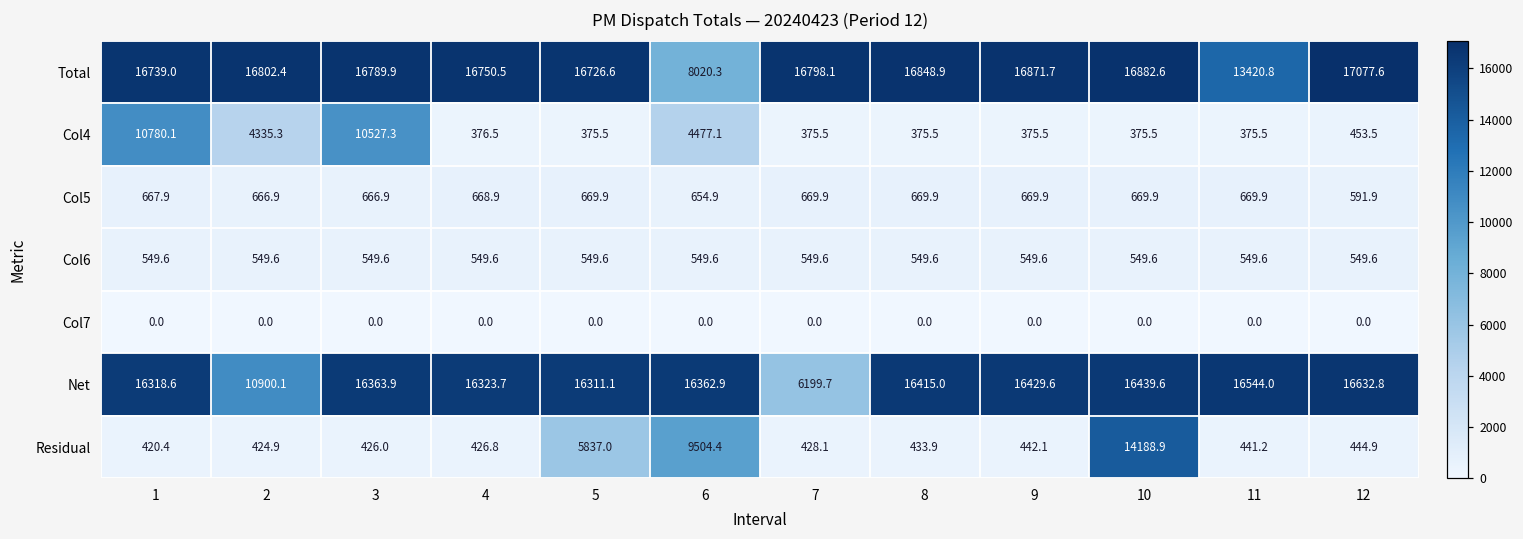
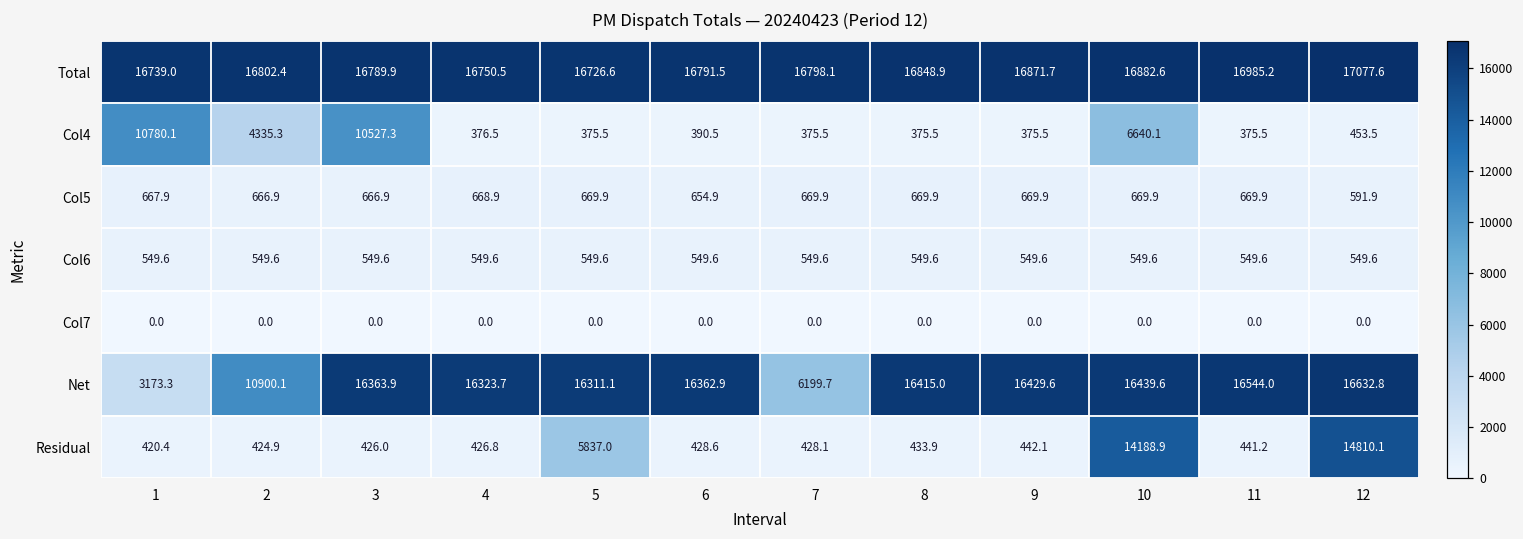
  {
    "Total": {
      "1": 16739.0,
      "2": 16802.4,
      "3": 16789.9,
      "4": 16750.5,
      "5": 16726.6,
-     "6": 8020.3,
+     "6": 16791.5,
      "7": 16798.1,
      "8": 16848.9,
      "9": 16871.7,
      "10": 16882.6,
-     "11": 13420.8,
+     "11": 16985.2,
      "12": 17077.6
    },
    "Col4": {
      "1": 10780.1,
      "2": 4335.3,
      "3": 10527.3,
      "4": 376.5,
      "5": 375.5,
-     "6": 4477.1,
+     "6": 390.5,
      "7": 375.5,
      "8": 375.5,
      "9": 375.5,
-     "10": 375.5,
+     "10": 6640.1,
      "11": 375.5,
      "12": 453.5
    },
    "Col5": {
      "1": 667.9,
      "2": 666.9,
      "3": 666.9,
      "4": 668.9,
      "5": 669.9,
      "6": 654.9,
      "7": 669.9,
      "8": 669.9,
      "9": 669.9,
      "10": 669.9,
      "11": 669.9,
      "12": 591.9
    },
    "Col6": {
      "1": 549.6,
      "2": 549.6,
      "3": 549.6,
      "4": 549.6,
      "5": 549.6,
      "6": 549.6,
      "7": 549.6,
      "8": 549.6,
      "9": 549.6,
      "10": 549.6,
      "11": 549.6,
      "12": 549.6
    },
    "Col7": {
      "1": 0.0,
      "2": 0.0,
      "3": 0.0,
      "4": 0.0,
      "5": 0.0,
      "6": 0.0,
      "7": 0.0,
      "8": 0.0,
      "9": 0.0,
      "10": 0.0,
      "11": 0.0,
      "12": 0.0
    },
    "Net": {
-     "1": 16318.6,
+     "1": 3173.3,
      "2": 10900.1,
      "3": 16363.9,
      "4": 16323.7,
      "5": 16311.1,
      "6": 16362.9,
      "7": 6199.7,
      "8": 16415.0,
      "9": 16429.6,
      "10": 16439.6,
      "11": 16544.0,
      "12": 16632.8
    },
    "Residual": {
      "1": 420.4,
      "2": 424.9,
      "3": 426.0,
      "4": 426.8,
      "5": 5837.0,
-     "6": 9504.4,
+     "6": 428.6,
      "7": 428.1,
      "8": 433.9,
      "9": 442.1,
      "10": 14188.9,
      "11": 441.2,
-     "12": 444.9
+     "12": 14810.1
    }
  }
